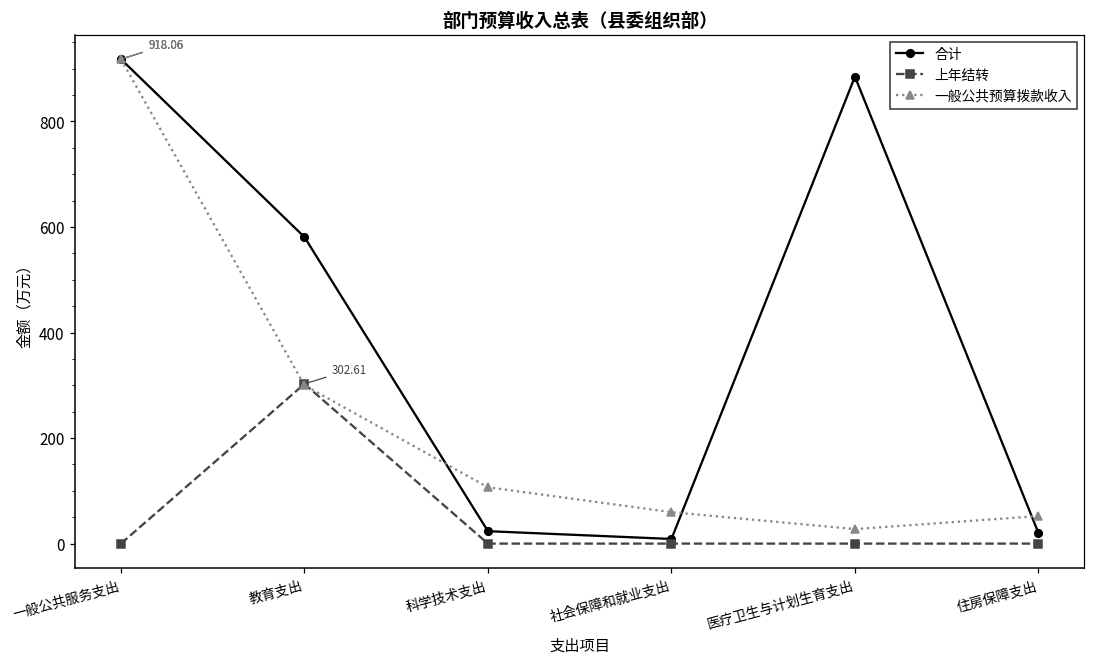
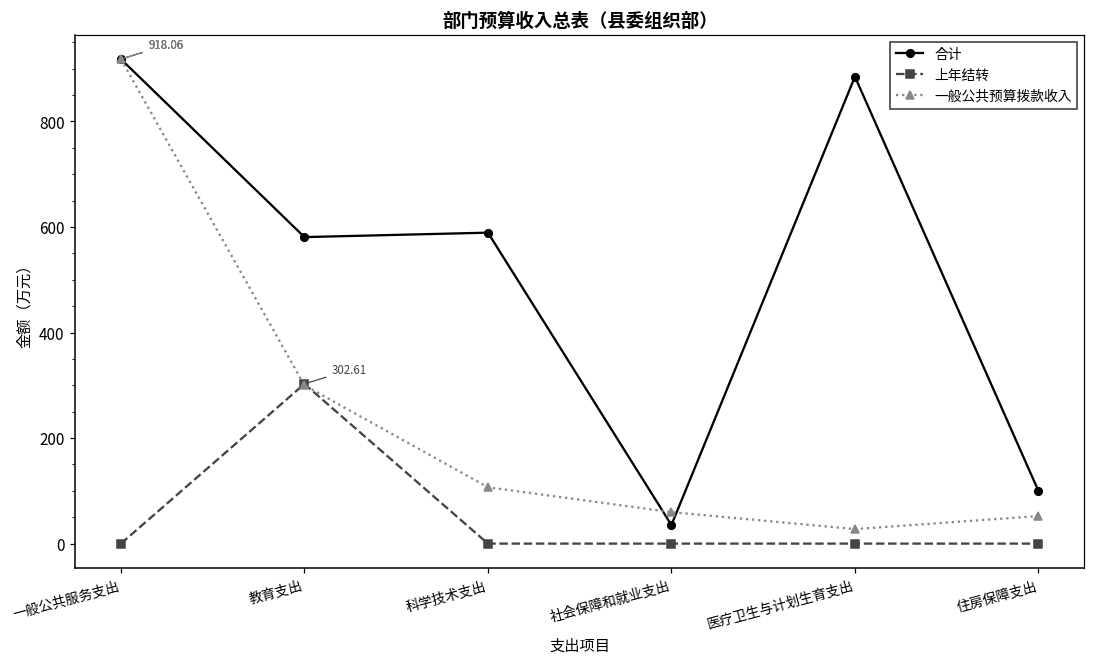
  {
    "合计": {
      "教育支出": 580,
-     "科学技术支出": 20,
-     "社会保障和就业支出": 10,
+     "科学技术支出": 590,
+     "社会保障和就业支出": 40,
      "医疗卫生与计划生育支出": 880,
-     "住房保障支出": 20
+     "住房保障支出": 100
    },
    "上年结转": {
      "一般公共服务支出": 0,
      "科学技术支出": 0,
      "社会保障和就业支出": 0,
      "医疗卫生与计划生育支出": 0,
      "住房保障支出": 0
    },
    "一般公共预算拨款收入": {
      "科学技术支出": 110,
      "社会保障和就业支出": 60,
      "医疗卫生与计划生育支出": 30,
      "住房保障支出": 50
    }
  }
